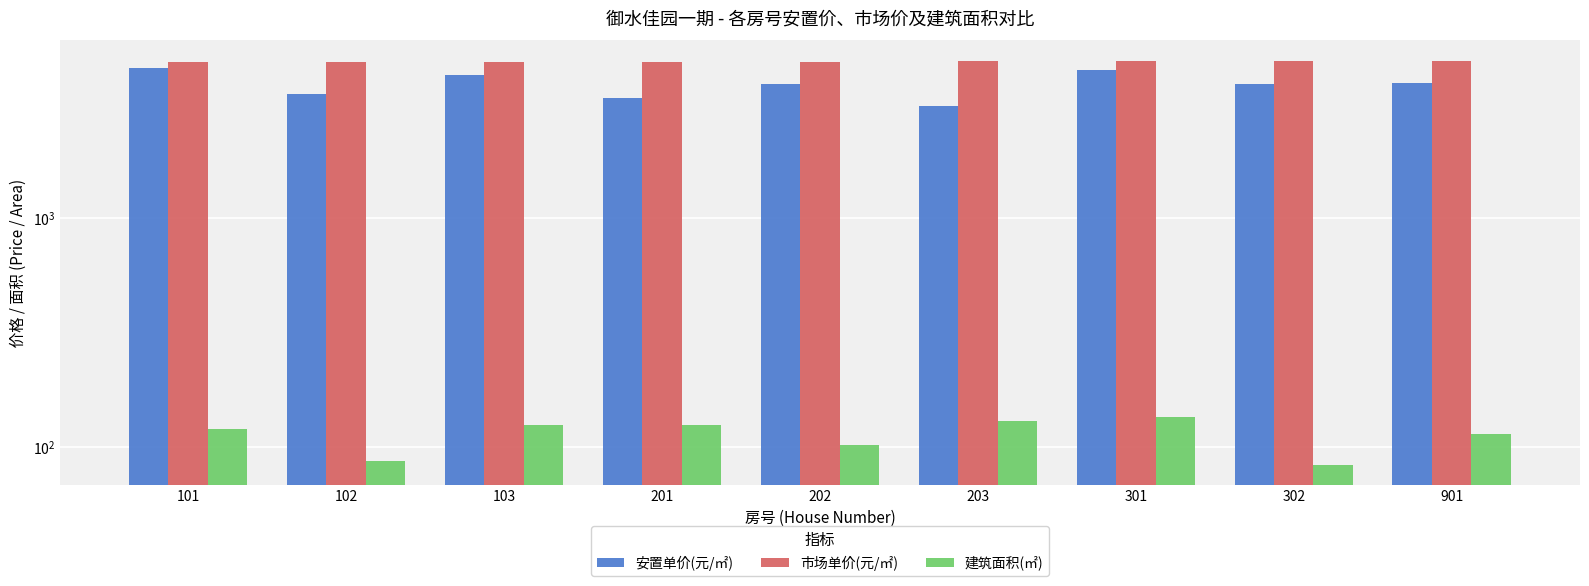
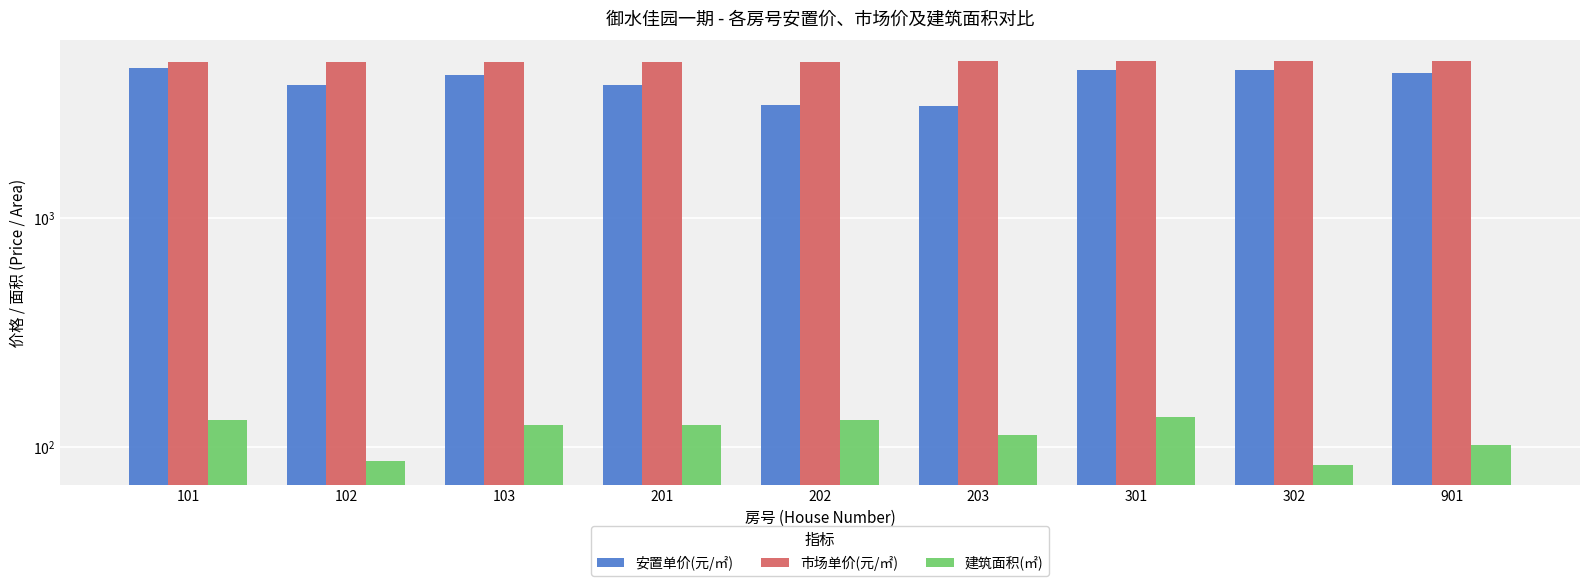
  {
    "安置单价(元/㎡)": {
      "101": 4500,
-     "102": 3500,
+     "102": 3800,
      "103": 4200,
-     "201": 3400,
-     "202": 3900,
+     "201": 3800,
+     "202": 3100,
      "203": 3100,
      "301": 4500,
-     "302": 3900,
-     "901": 3900
+     "302": 4500,
+     "901": 4300
    },
    "市场单价(元/㎡)": {
      "101": 4800,
      "102": 4800,
      "103": 4800,
      "201": 4800,
      "202": 4900,
      "203": 4900,
      "301": 4900,
      "302": 4900,
      "901": 4900
    },
    "建筑面积(㎡)": {
-     "101": 120,
+     "101": 130,
      "102": 87,
      "103": 120,
      "201": 120,
-     "202": 100,
-     "203": 130,
+     "202": 130,
+     "203": 110,
      "301": 130,
      "302": 83,
-     "901": 110
+     "901": 100
    }
  }
